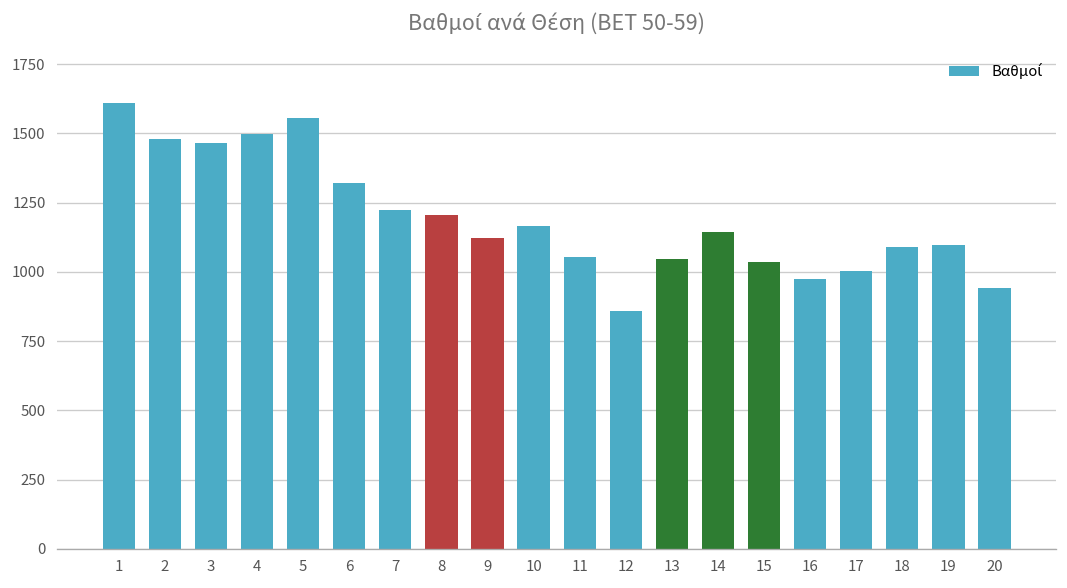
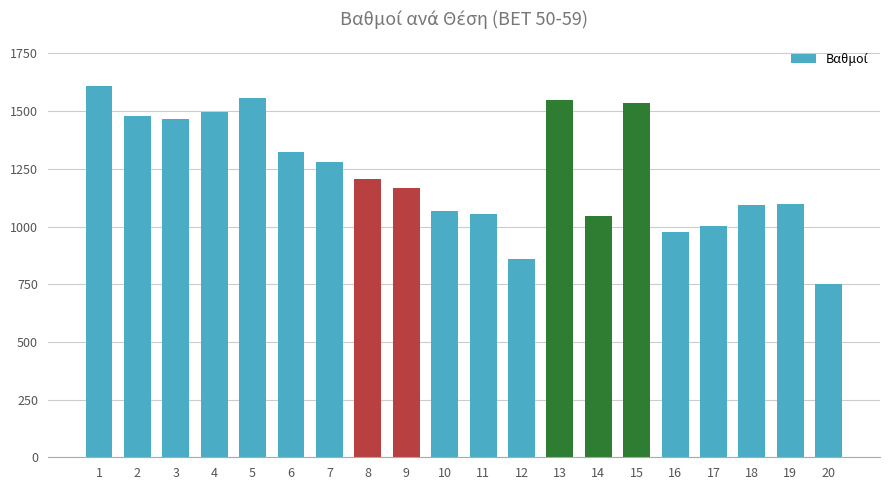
  {
    "1": 1610,
    "2": 1480,
    "3": 1470,
    "4": 1500,
    "5": 1550,
    "6": 1320,
-   "7": 1220,
+   "7": 1280,
    "8": 1210,
-   "9": 1120,
-   "10": 1170,
+   "9": 1170,
+   "10": 1070,
    "11": 1050,
    "12": 860,
-   "13": 1040,
-   "14": 1140,
-   "15": 1030,
+   "13": 1550,
+   "14": 1040,
+   "15": 1540,
    "16": 970,
    "17": 1000,
    "18": 1090,
    "19": 1100,
-   "20": 940
+   "20": 750
  }
